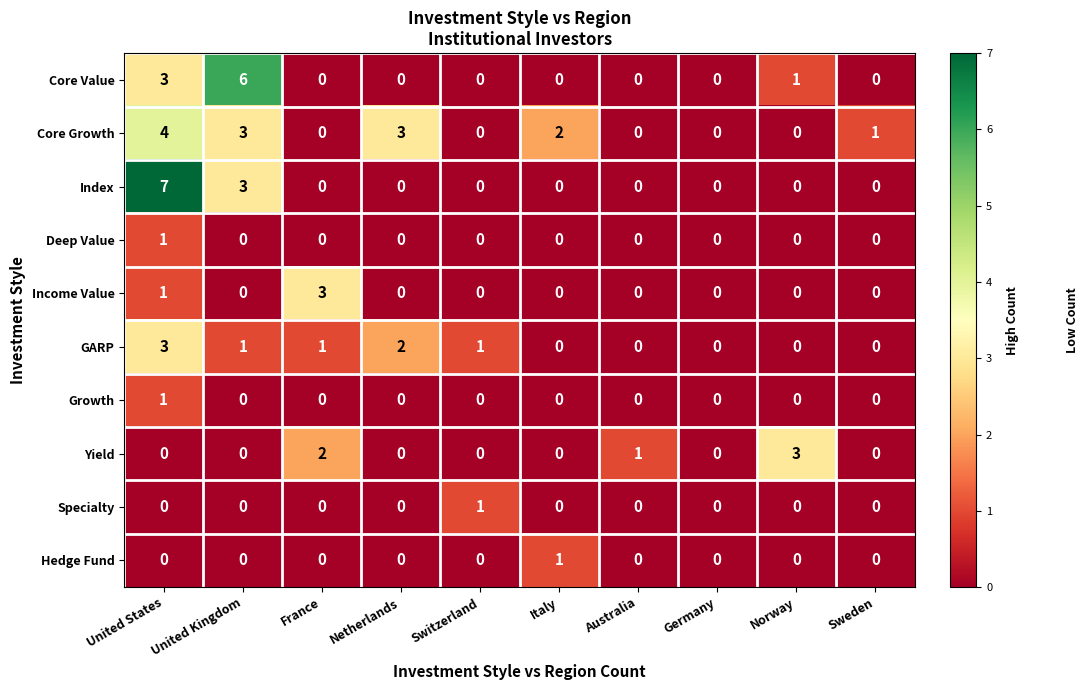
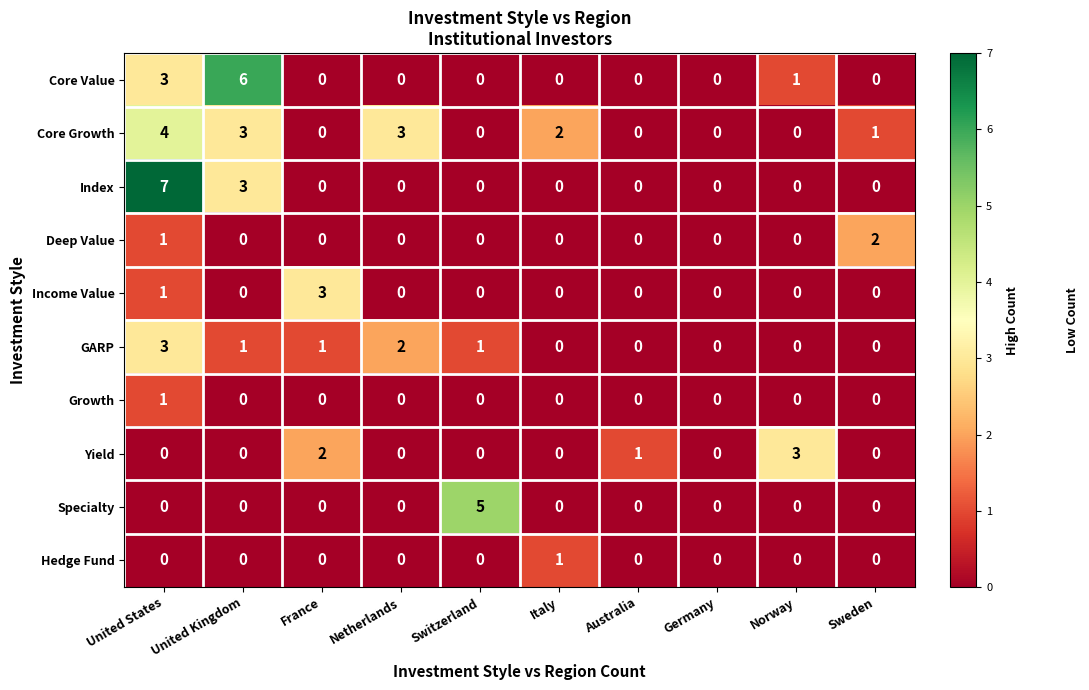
  {
    "Core Value": {
      "United States": 3,
      "United Kingdom": 6,
      "France": 0,
      "Netherlands": 0,
      "Switzerland": 0,
      "Italy": 0,
      "Australia": 0,
      "Germany": 0,
      "Norway": 1,
      "Sweden": 0
    },
    "Core Growth": {
      "United States": 4,
      "United Kingdom": 3,
      "France": 0,
      "Netherlands": 3,
      "Switzerland": 0,
      "Italy": 2,
      "Australia": 0,
      "Germany": 0,
      "Norway": 0,
      "Sweden": 1
    },
    "Index": {
      "United States": 7,
      "United Kingdom": 3,
      "France": 0,
      "Netherlands": 0,
      "Switzerland": 0,
      "Italy": 0,
      "Australia": 0,
      "Germany": 0,
      "Norway": 0,
      "Sweden": 0
    },
    "Deep Value": {
      "United States": 1,
      "United Kingdom": 0,
      "France": 0,
      "Netherlands": 0,
      "Switzerland": 0,
      "Italy": 0,
      "Australia": 0,
      "Germany": 0,
      "Norway": 0,
-     "Sweden": 0
+     "Sweden": 2
    },
    "Income Value": {
      "United States": 1,
      "United Kingdom": 0,
      "France": 3,
      "Netherlands": 0,
      "Switzerland": 0,
      "Italy": 0,
      "Australia": 0,
      "Germany": 0,
      "Norway": 0,
      "Sweden": 0
    },
    "GARP": {
      "United States": 3,
      "United Kingdom": 1,
      "France": 1,
      "Netherlands": 2,
      "Switzerland": 1,
      "Italy": 0,
      "Australia": 0,
      "Germany": 0,
      "Norway": 0,
      "Sweden": 0
    },
    "Growth": {
      "United States": 1,
      "United Kingdom": 0,
      "France": 0,
      "Netherlands": 0,
      "Switzerland": 0,
      "Italy": 0,
      "Australia": 0,
      "Germany": 0,
      "Norway": 0,
      "Sweden": 0
    },
    "Yield": {
      "United States": 0,
      "United Kingdom": 0,
      "France": 2,
      "Netherlands": 0,
      "Switzerland": 0,
      "Italy": 0,
      "Australia": 1,
      "Germany": 0,
      "Norway": 3,
      "Sweden": 0
    },
    "Specialty": {
      "United States": 0,
      "United Kingdom": 0,
      "France": 0,
      "Netherlands": 0,
-     "Switzerland": 1,
+     "Switzerland": 5,
      "Italy": 0,
      "Australia": 0,
      "Germany": 0,
      "Norway": 0,
      "Sweden": 0
    },
    "Hedge Fund": {
      "United States": 0,
      "United Kingdom": 0,
      "France": 0,
      "Netherlands": 0,
      "Switzerland": 0,
      "Italy": 1,
      "Australia": 0,
      "Germany": 0,
      "Norway": 0,
      "Sweden": 0
    }
  }
